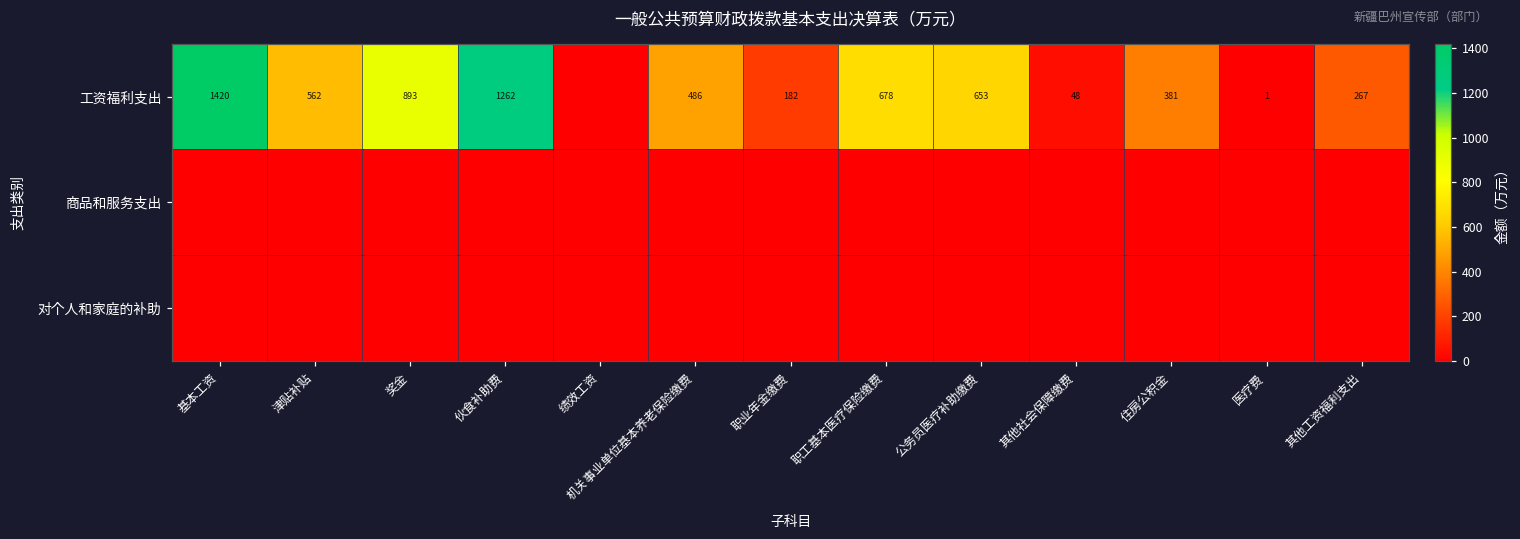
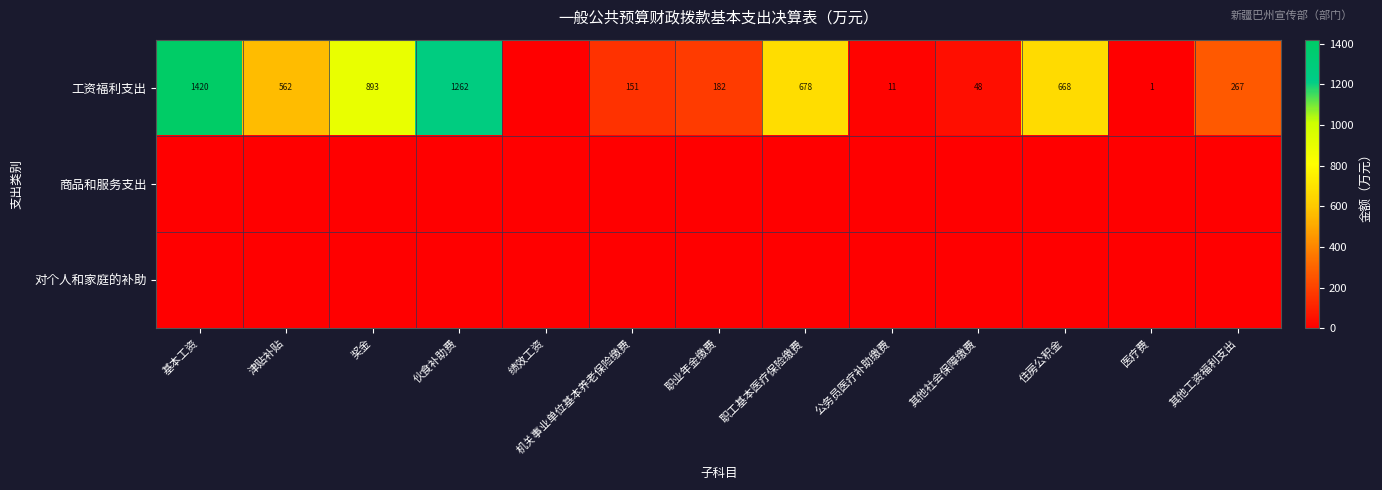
  {
    "工资福利支出": {
      "基本工资": 1420,
      "津贴补贴": 562,
      "奖金": 893,
      "伙食补助费": 1262,
-     "机关事业单位基本养老保险缴费": 486,
+     "机关事业单位基本养老保险缴费": 151,
      "职业年金缴费": 182,
      "职工基本医疗保险缴费": 678,
-     "公务员医疗补助缴费": 653,
+     "公务员医疗补助缴费": 11,
      "其他社会保障缴费": 48,
-     "住房公积金": 381,
+     "住房公积金": 668,
      "医疗费": 1,
      "其他工资福利支出": 267
    }
  }
